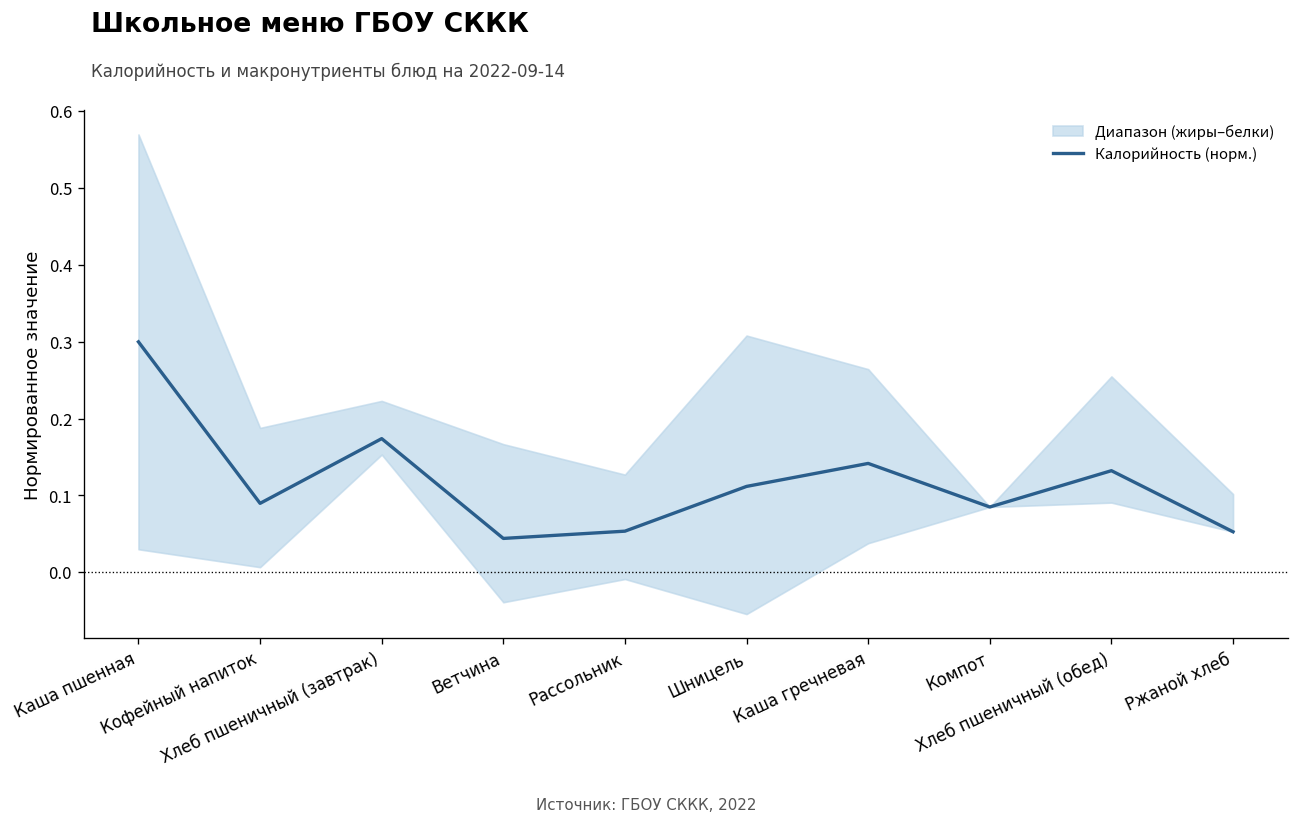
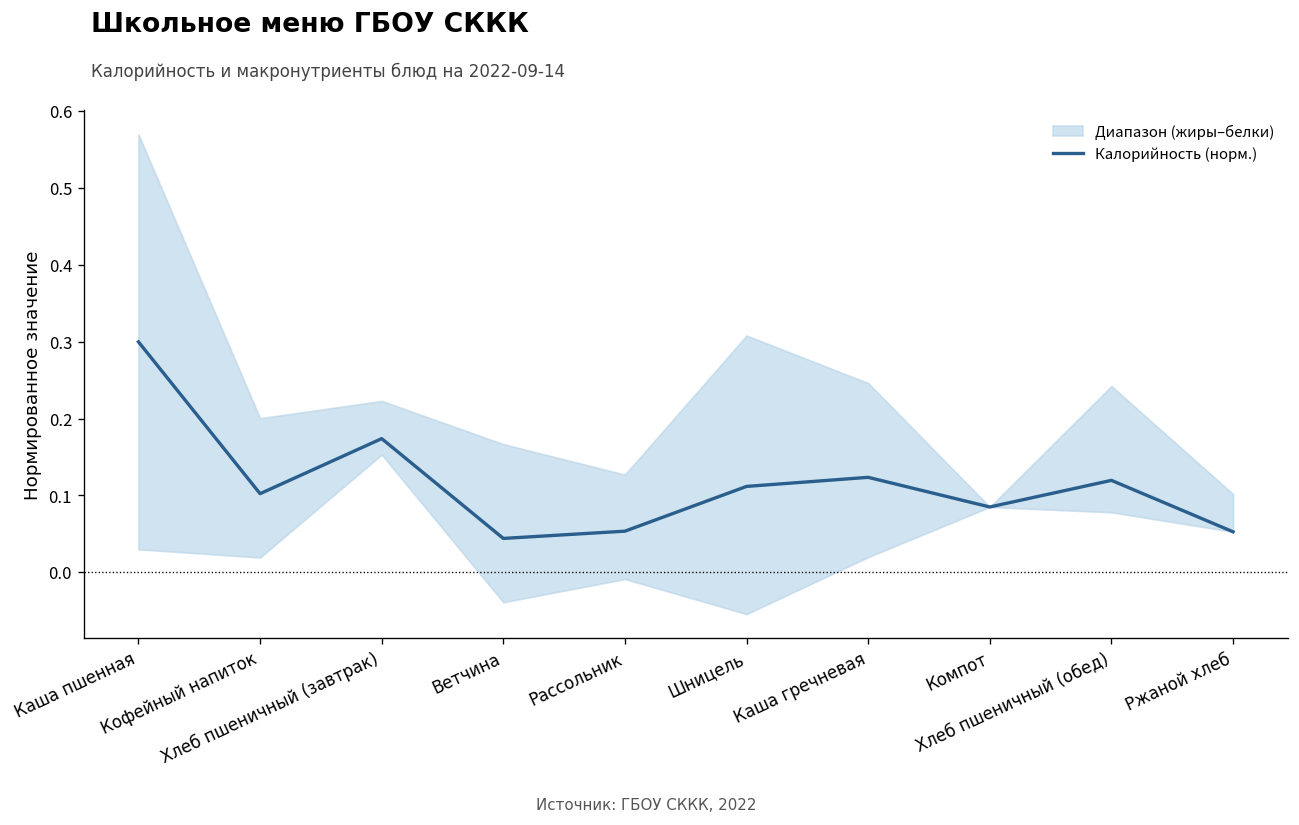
  {
    "Калорийность (норм.)": {
      "Каша пшенная": 0.30,
-     "Кофейный напиток": 0.09,
+     "Кофейный напиток": 0.10,
      "Хлеб пшеничный (завтрак)": 0.17,
      "Ветчина": 0.04,
      "Рассольник": 0.05,
      "Шницель": 0.11,
-     "Каша гречневая": 0.14,
-     "Хлеб пшеничный (обед)": 0.13,
+     "Каша гречневая": 0.12,
+     "Хлеб пшеничный (обед)": 0.12,
      "Ржаной хлеб": 0.05
    }
  }
